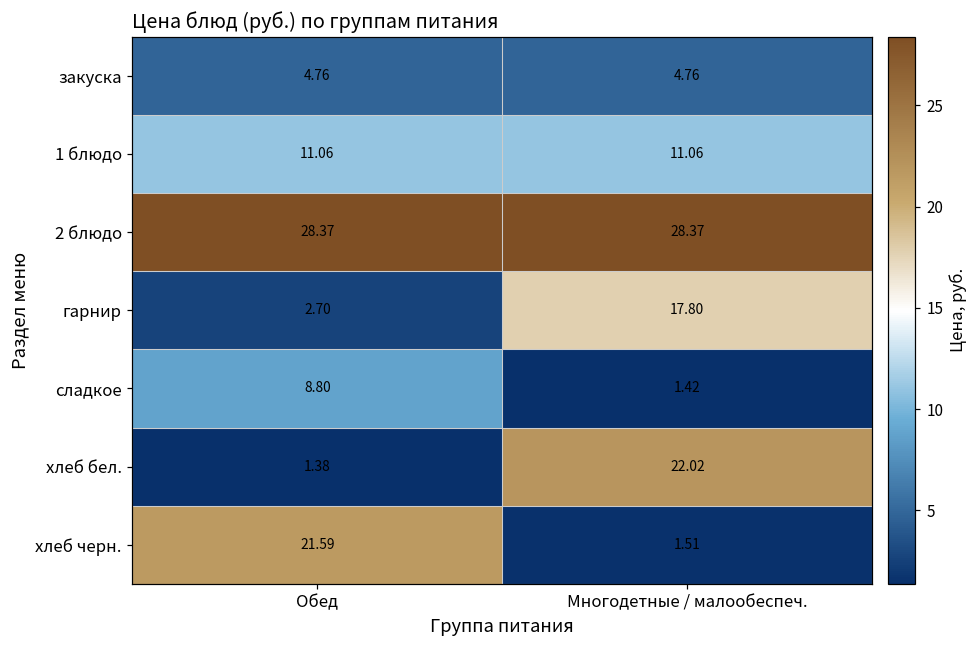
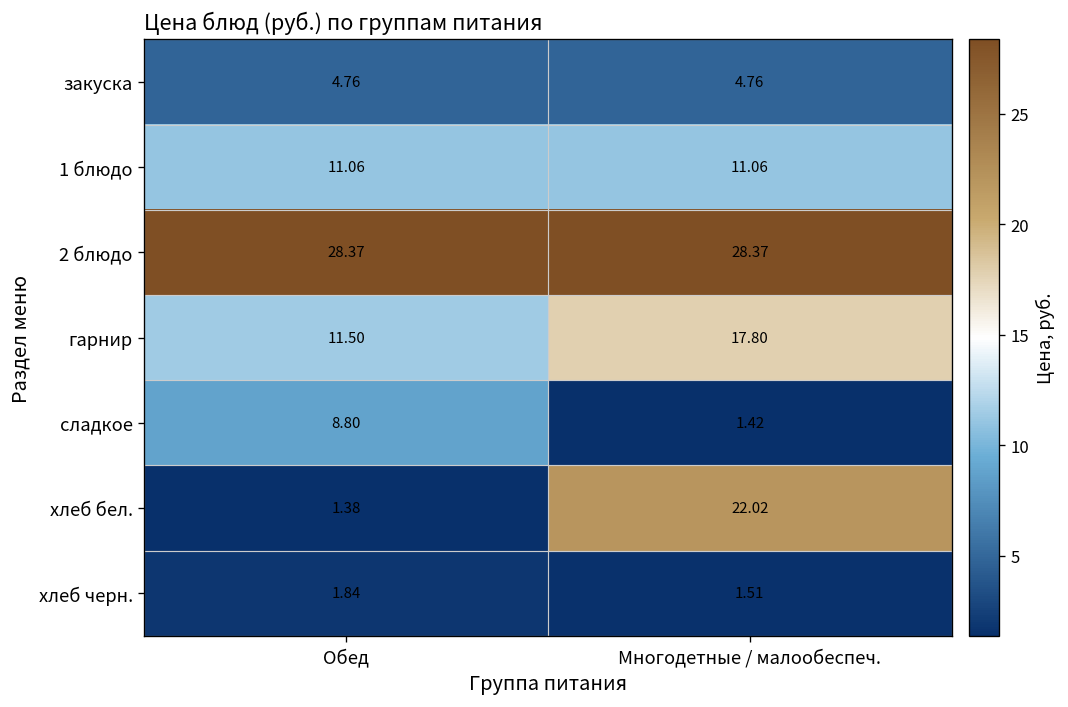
  {
    "закуска": {
      "Обед": 4.76,
      "Многодетные / малообеспеч.": 4.76
    },
    "1 блюдо": {
      "Обед": 11.06,
      "Многодетные / малообеспеч.": 11.06
    },
    "2 блюдо": {
      "Обед": 28.37,
      "Многодетные / малообеспеч.": 28.37
    },
    "гарнир": {
-     "Обед": 2.70,
+     "Обед": 11.50,
      "Многодетные / малообеспеч.": 17.80
    },
    "сладкое": {
      "Обед": 8.80,
      "Многодетные / малообеспеч.": 1.42
    },
    "хлеб бел.": {
      "Обед": 1.38,
      "Многодетные / малообеспеч.": 22.02
    },
    "хлеб черн.": {
-     "Обед": 21.59,
+     "Обед": 1.84,
      "Многодетные / малообеспеч.": 1.51
    }
  }
